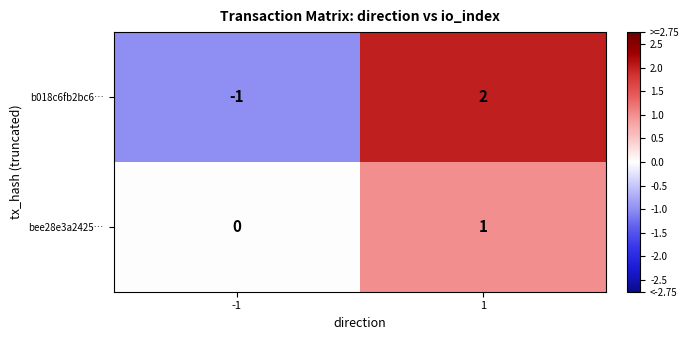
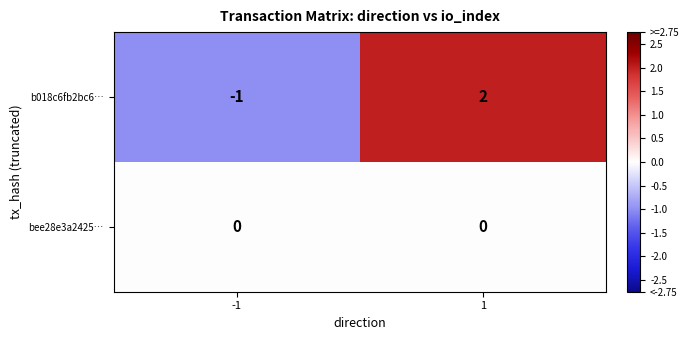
  {
    "b018c6fb2bc6…": {
      "-1": -1,
      "1": 2
    },
    "bee28e3a2425…": {
      "-1": 0,
-     "1": 1
+     "1": 0
    }
  }
